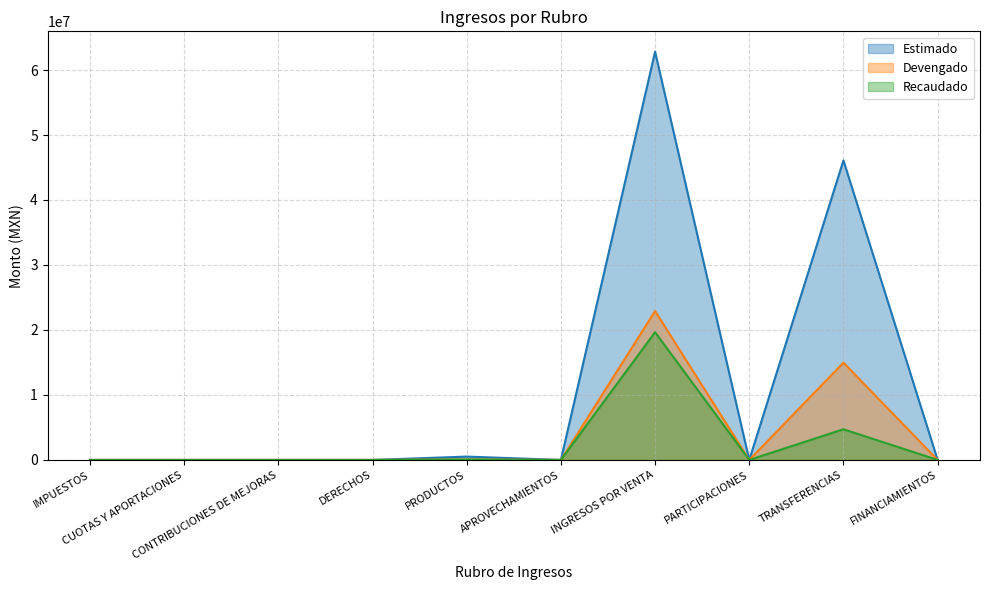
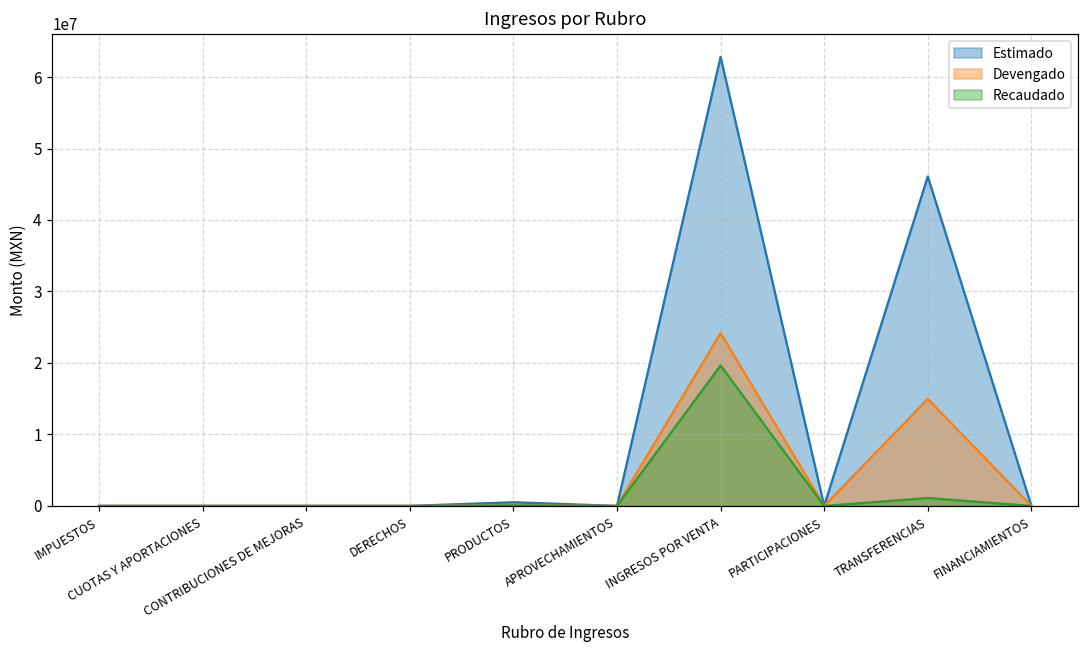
  {
    "Estimado": {
      "PRODUCTOS": 1000000,
      "INGRESOS POR VENTA": 63000000,
      "TRANSFERENCIAS": 46000000
    },
    "Devengado": {
-     "INGRESOS POR VENTA": 23000000,
+     "INGRESOS POR VENTA": 24000000,
      "TRANSFERENCIAS": 15000000
    },
    "Recaudado": {
      "INGRESOS POR VENTA": 20000000,
-     "TRANSFERENCIAS": 5000000
+     "TRANSFERENCIAS": 1000000
    }
  }
